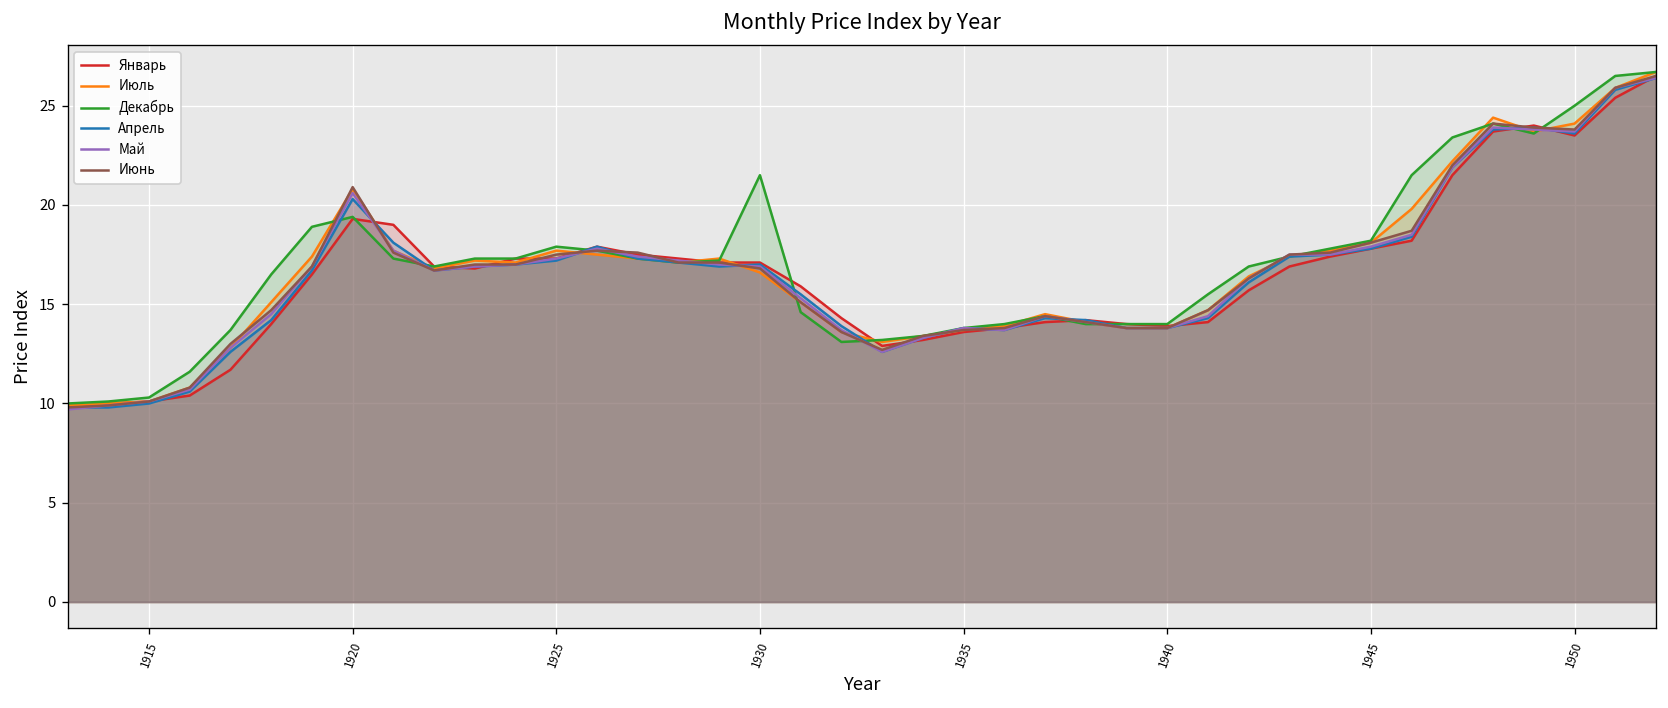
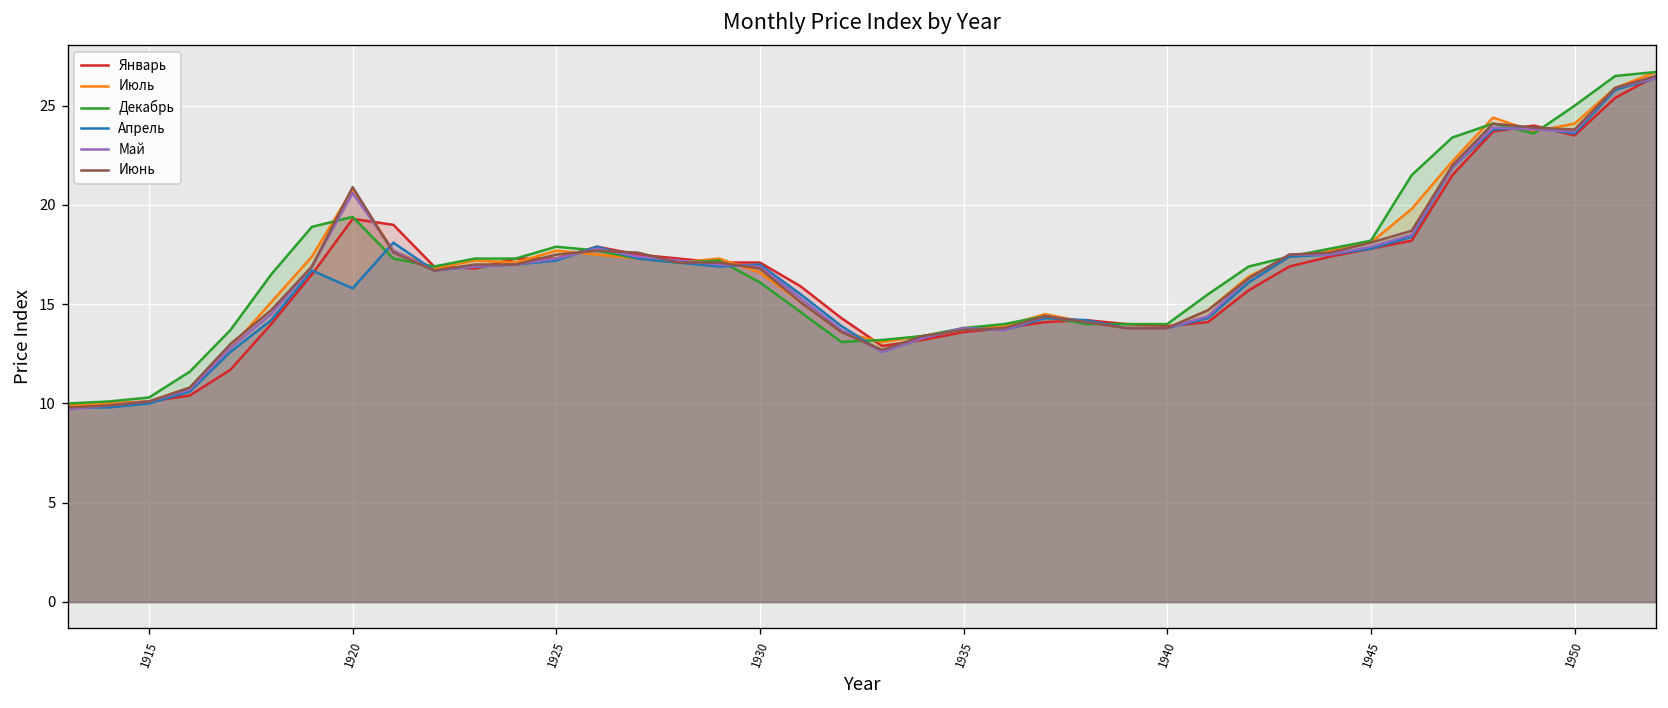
  {
    "Июль": {
      "1925": 17.7,
      "1930": 16.6,
      "1950": 24.1
    },
    "Декабрь": {
      "1915": 10.3,
      "1925": 17.9,
-     "1930": 21.5,
+     "1930": 16.1,
      "1950": 25.0
    },
    "Апрель": {
-     "1920": 20.3
+     "1920": 15.8
    },
    "Май": {
      "1920": 20.6
    },
    "Июнь": {
      "1925": 17.5
    }
  }
